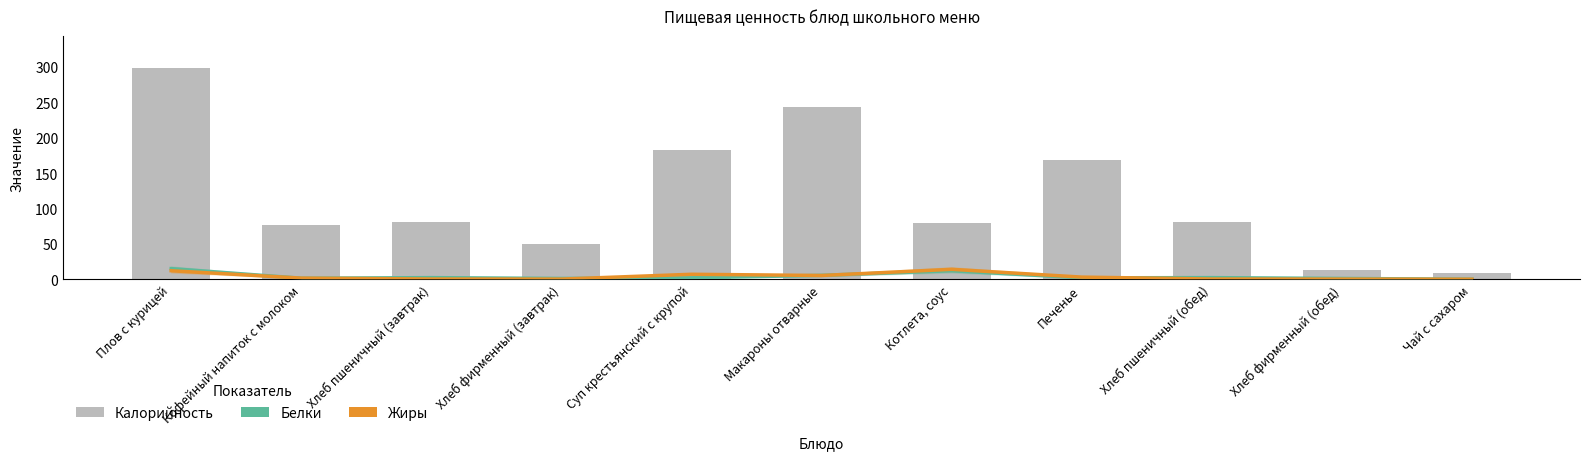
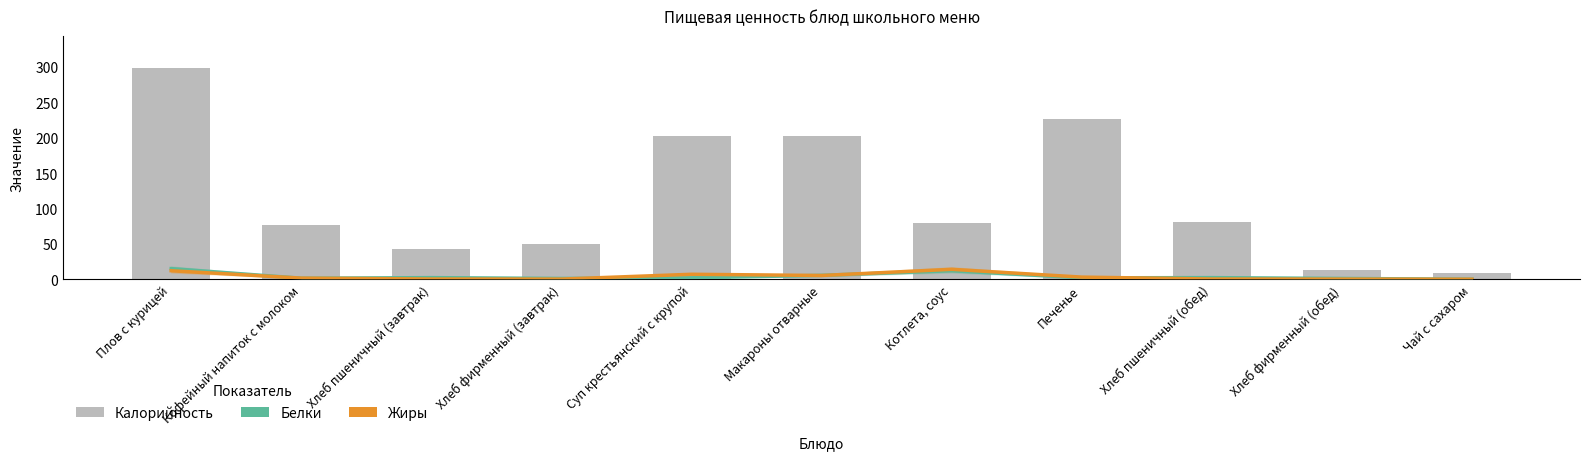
  {
    "Калорийность": {
      "Плов с курицей": 300,
      "Кофейный напиток с молоком": 80,
-     "Хлеб пшеничный (завтрак)": 80,
+     "Хлеб пшеничный (завтрак)": 40,
      "Хлеб фирменный (завтрак)": 50,
-     "Суп крестьянский с крупой": 180,
-     "Макароны отварные": 240,
+     "Суп крестьянский с крупой": 200,
+     "Макароны отварные": 200,
      "Котлета, соус": 80,
-     "Печенье": 170,
+     "Печенье": 230,
      "Хлеб пшеничный (обед)": 80,
      "Хлеб фирменный (обед)": 10,
      "Чай с сахаром": 10
    }
  }
